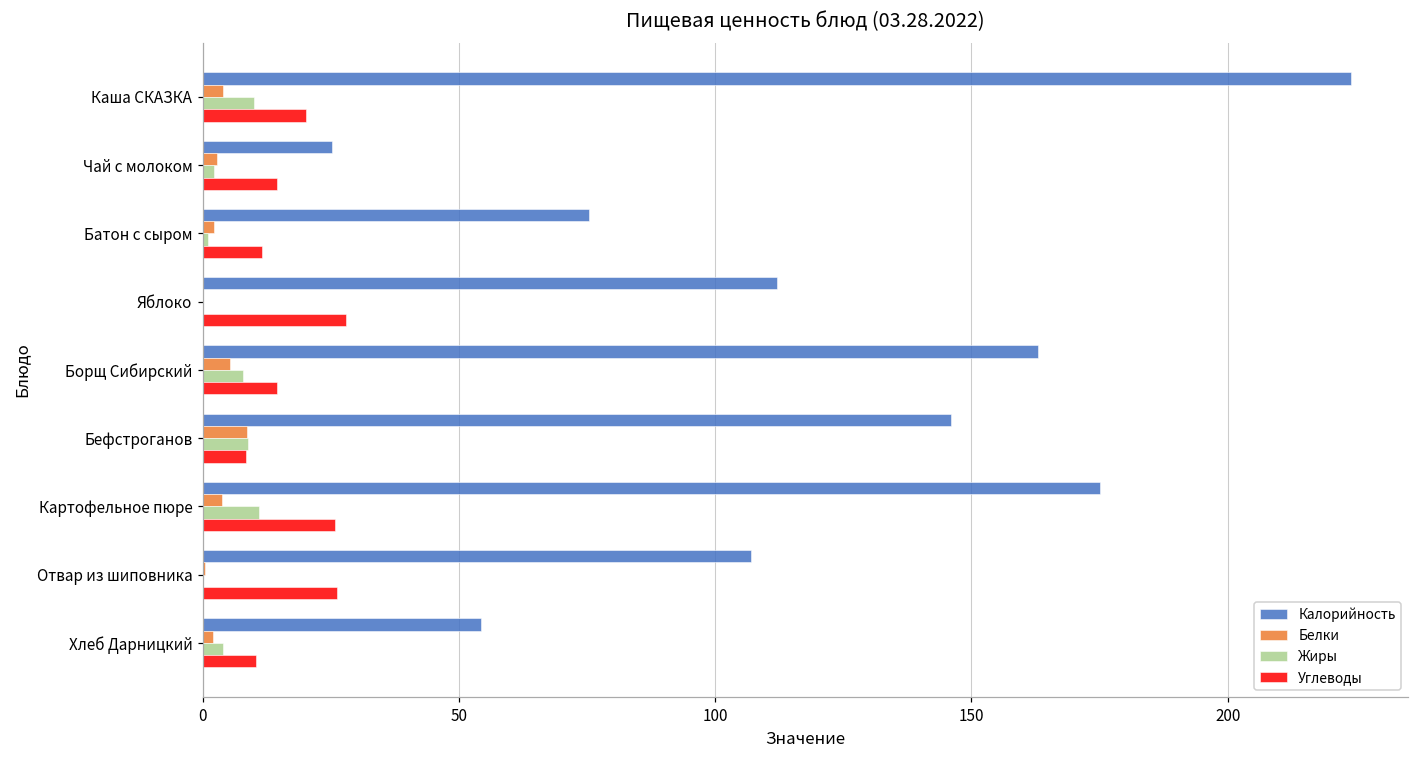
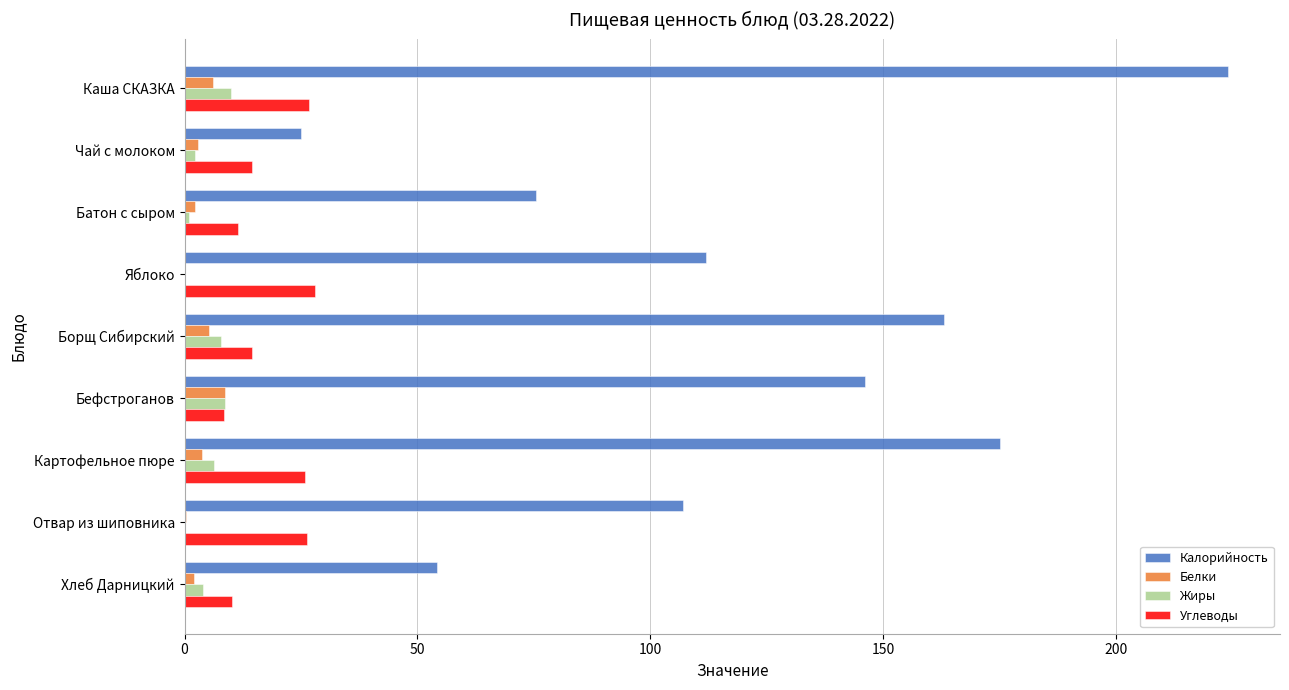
  {
    "Калорийность": {
      "Каша СКАЗКА": 224,
      "Чай с молоком": 25,
      "Батон с сыром": 75,
      "Яблоко": 112,
      "Борщ Сибирский": 163,
      "Бефстроганов": 146,
      "Картофельное пюре": 175,
      "Отвар из шиповника": 107,
      "Хлеб Дарницкий": 54
    },
    "Белки": {
-     "Каша СКАЗКА": 4,
+     "Каша СКАЗКА": 6,
      "Чай с молоком": 3,
      "Батон с сыром": 2,
      "Яблоко": 0,
      "Борщ Сибирский": 5,
      "Бефстроганов": 9,
      "Картофельное пюре": 4,
      "Хлеб Дарницкий": 2
    },
    "Жиры": {
      "Каша СКАЗКА": 10,
      "Чай с молоком": 2,
      "Батон с сыром": 1,
      "Яблоко": 0,
      "Борщ Сибирский": 8,
      "Бефстроганов": 9,
-     "Картофельное пюре": 11,
+     "Картофельное пюре": 6,
      "Отвар из шиповника": 0,
      "Хлеб Дарницкий": 4
    },
    "Углеводы": {
-     "Каша СКАЗКА": 20,
+     "Каша СКАЗКА": 27,
      "Чай с молоком": 15,
      "Батон с сыром": 12,
      "Яблоко": 28,
      "Борщ Сибирский": 14,
      "Бефстроганов": 8,
      "Картофельное пюре": 26,
      "Отвар из шиповника": 26,
      "Хлеб Дарницкий": 10
    }
  }
